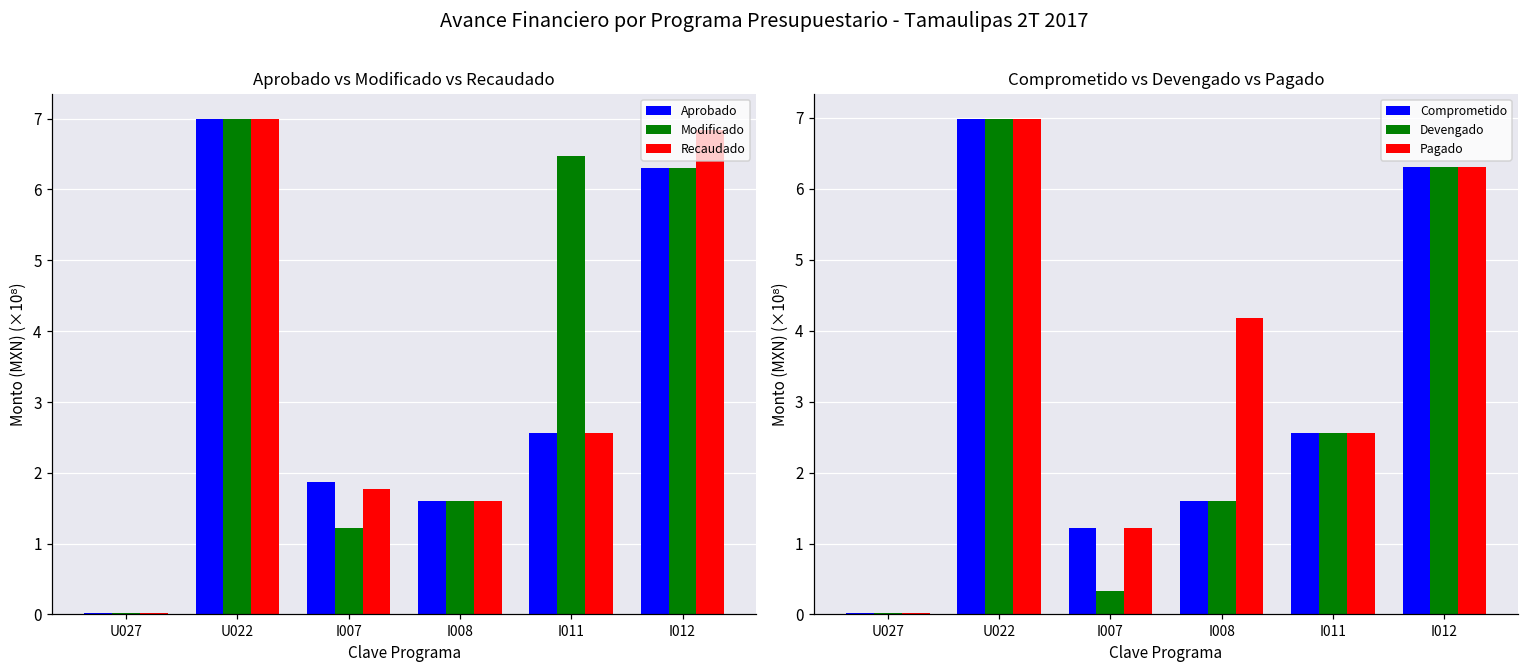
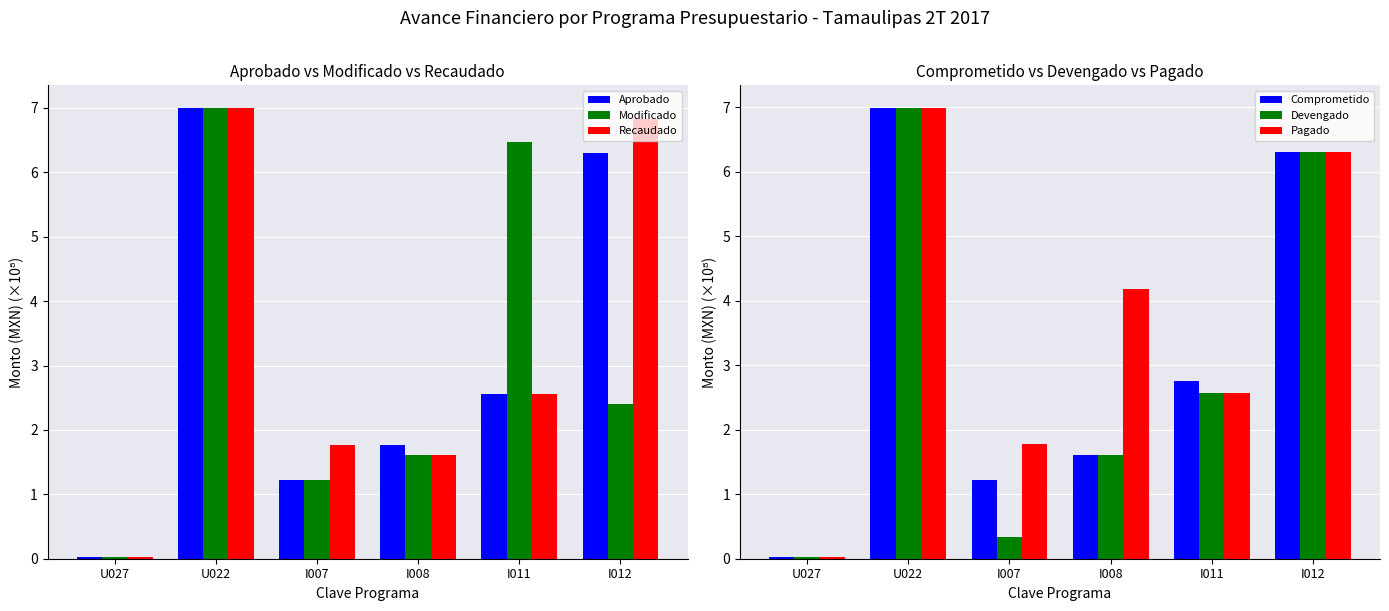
  {
    "Aprobado vs Modificado vs Recaudado": {
      "Aprobado": {
        "U022": 7.0,
-       "I007": 1.9,
-       "I008": 1.6,
+       "I007": 1.2,
+       "I008": 1.8,
        "I011": 2.6,
        "I012": 6.3
      },
      "Modificado": {
        "U022": 7.0,
        "I007": 1.2,
        "I008": 1.6,
        "I011": 6.5,
-       "I012": 6.3
+       "I012": 2.4
      },
      "Recaudado": {
        "U022": 7.0,
        "I007": 1.8,
        "I008": 1.6,
        "I011": 2.6
      }
    },
    "Comprometido vs Devengado vs Pagado": {
      "Comprometido": {
        "U022": 7.0,
        "I007": 1.2,
        "I008": 1.6,
-       "I011": 2.6,
+       "I011": 2.8,
        "I012": 6.3
      },
      "Devengado": {
        "U022": 7.0,
        "I007": 0.3,
        "I008": 1.6,
        "I011": 2.6,
        "I012": 6.3
      },
      "Pagado": {
        "U022": 7.0,
-       "I007": 1.2,
+       "I007": 1.8,
        "I008": 4.2,
        "I011": 2.6,
        "I012": 6.3
      }
    }
  }
